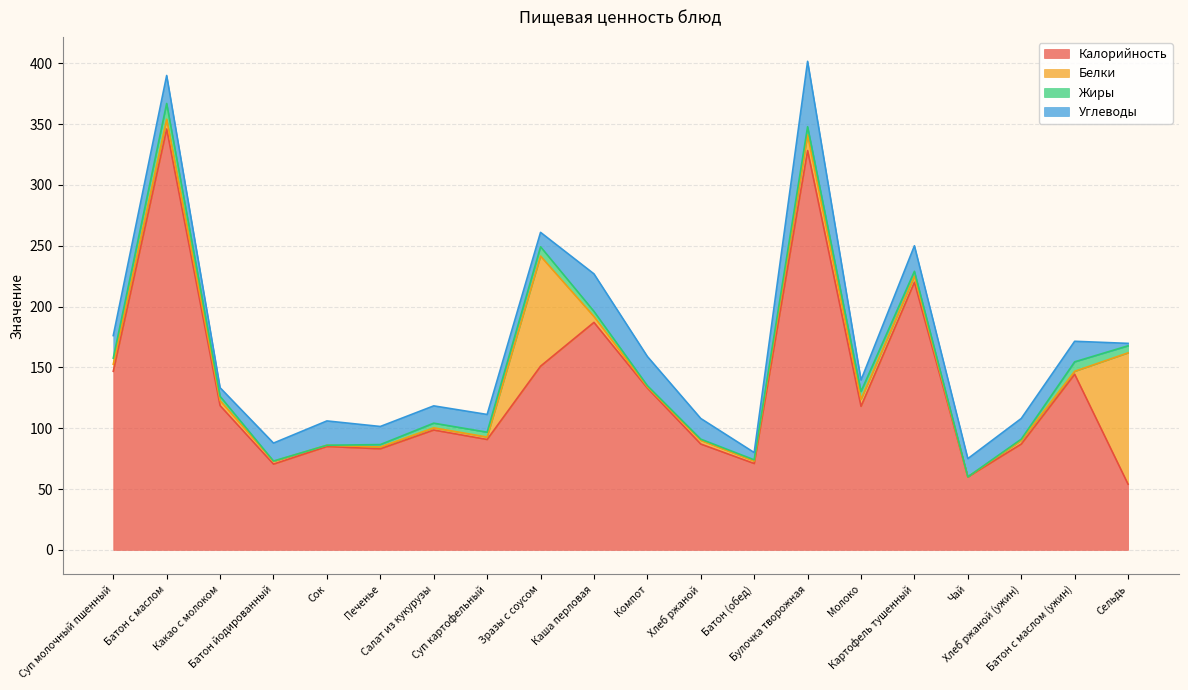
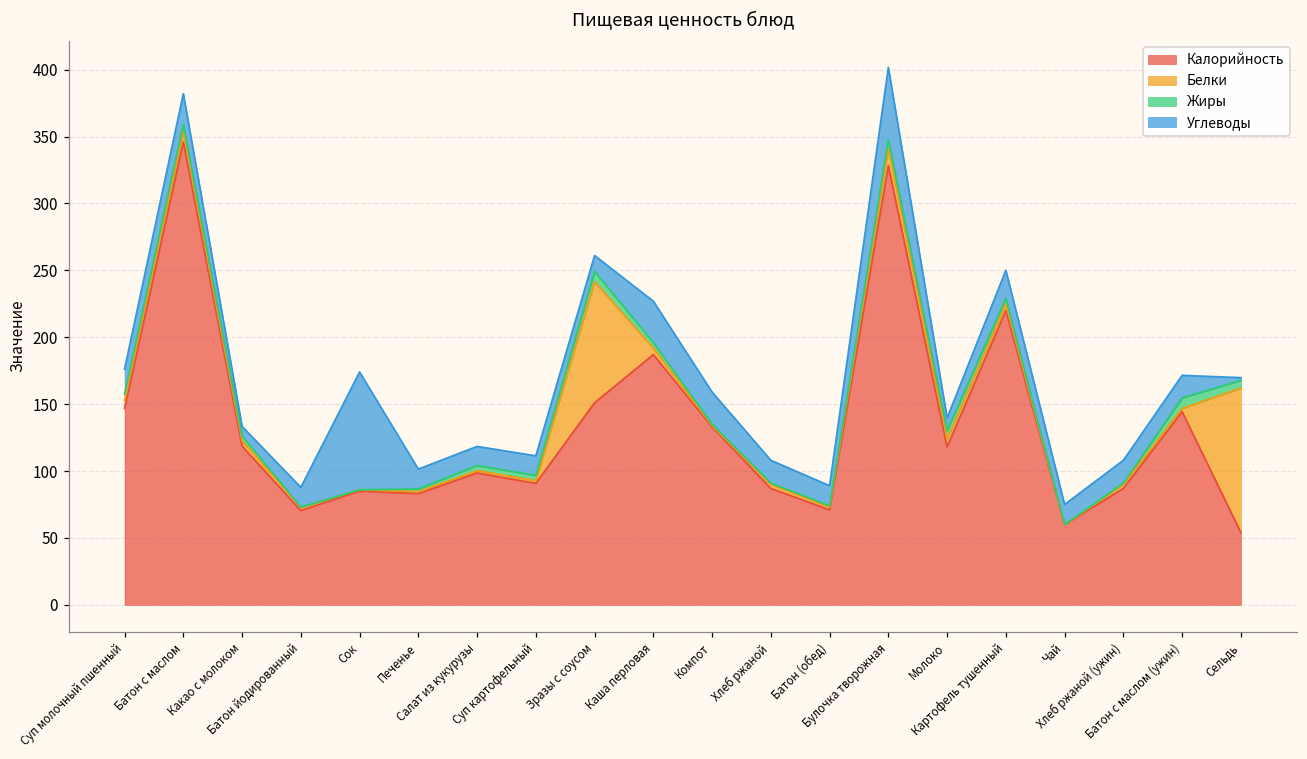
  {
    "Калорийность": {
      "Суп молочный пшенный": 147,
      "Батон с маслом": 346,
      "Какао с молоком": 119,
      "Батон йодированный": 71,
      "Зразы с соусом": 151,
      "Каша перловая": 187,
      "Хлеб ржаной": 87,
      "Булочка творожная": 328,
      "Молоко": 118,
      "Картофель тушенный": 220,
      "Хлеб ржаной (ужин)": 87,
      "Батон с маслом (ужин)": 144,
      "Сельдь": 54
    },
    "Белки": {
      "Суп молочный пшенный": 6,
      "Батон с маслом": 8,
      "Какао с молоком": 4,
      "Зразы с соусом": 91,
      "Каша перловая": 5,
      "Булочка творожная": 13,
      "Молоко": 6,
      "Картофель тушенный": 5,
      "Батон с маслом (ужин)": 2,
      "Сельдь": 108
    },
    "Жиры": {
      "Суп молочный пшенный": 5,
-     "Батон с маслом": 13,
+     "Батон с маслом": 5,
      "Какао с молоком": 4,
      "Салат из кукурузы": 4,
      "Суп картофельный": 4,
      "Зразы с соусом": 8,
      "Каша перловая": 4,
      "Булочка творожная": 7,
      "Молоко": 6,
      "Картофель тушенный": 4,
      "Батон с маслом (ужин)": 8
    },
    "Углеводы": {
      "Суп молочный пшенный": 19,
      "Батон с маслом": 23,
      "Какао с молоком": 7,
      "Батон йодированный": 15,
-     "Сок": 20,
+     "Сок": 88,
      "Печенье": 15,
      "Салат из кукурузы": 14,
      "Суп картофельный": 15,
      "Зразы с соусом": 12,
      "Каша перловая": 31,
      "Компот": 24,
      "Хлеб ржаной": 17,
-     "Батон (обед)": 6,
+     "Батон (обед)": 15,
      "Булочка творожная": 54,
      "Молоко": 9,
      "Картофель тушенный": 21,
      "Чай": 15,
      "Хлеб ржаной (ужин)": 17,
      "Батон с маслом (ужин)": 17
    }
  }
